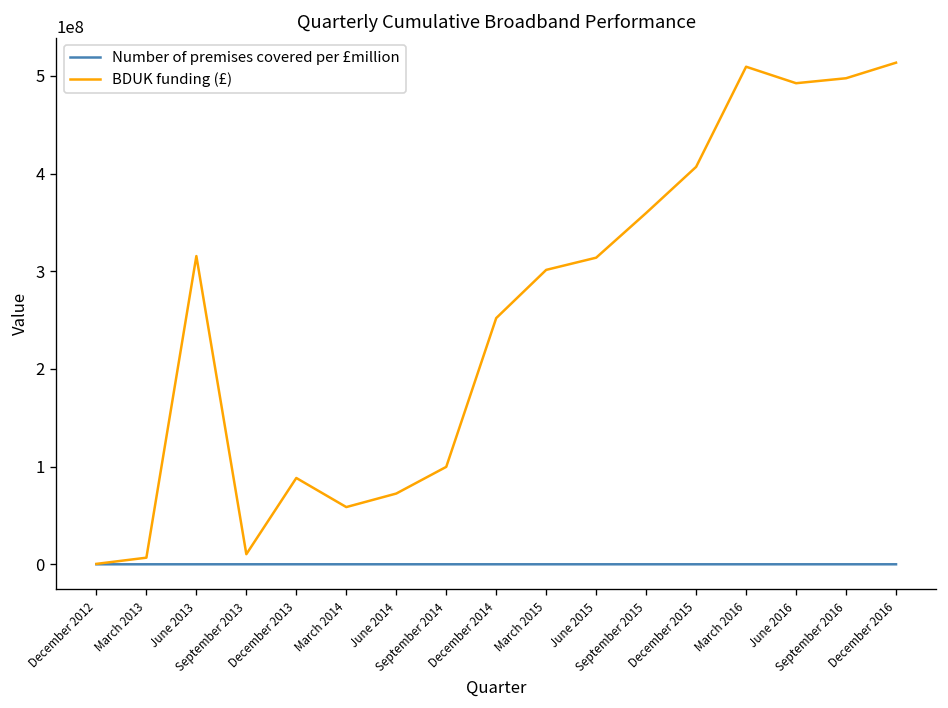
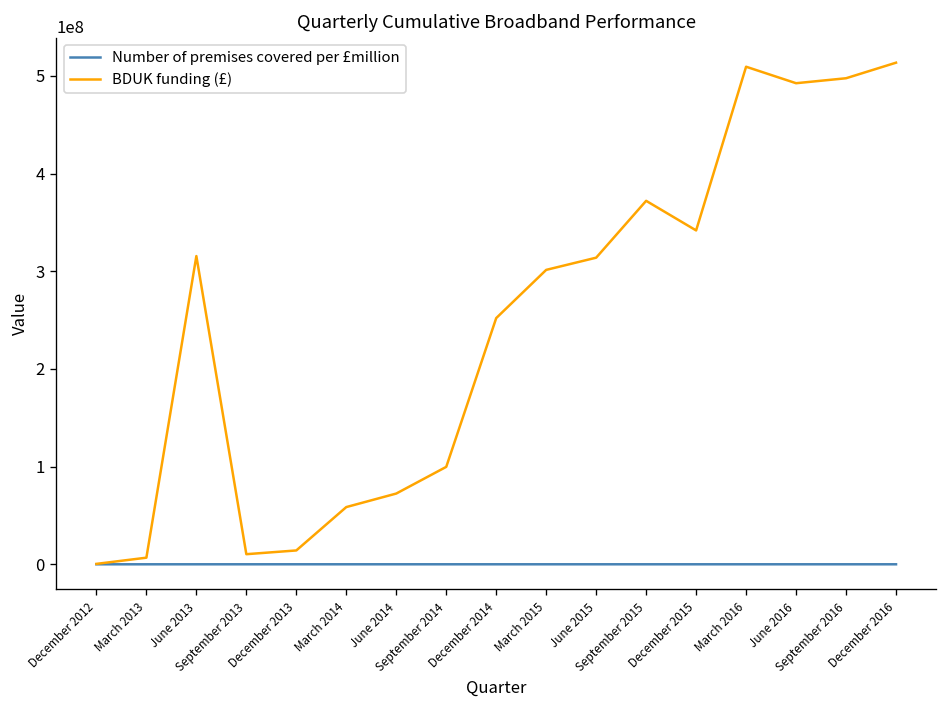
  {
    "Number of premises covered per £million": {
      "March 2013": 0,
      "June 2013": 0,
      "September 2013": 0,
      "December 2013": 0,
      "March 2014": 0,
      "June 2014": 0,
      "September 2014": 0,
      "December 2014": 0,
      "March 2015": 0,
      "June 2015": 0,
      "September 2015": 0,
      "December 2015": 0,
      "March 2016": 0,
      "June 2016": 0,
      "September 2016": 0,
      "December 2016": 0
    },
    "BDUK funding (£)": {
      "March 2013": 10000000,
      "June 2013": 320000000,
      "September 2013": 10000000,
-     "December 2013": 90000000,
+     "December 2013": 10000000,
      "March 2014": 60000000,
      "June 2014": 70000000,
      "September 2014": 100000000,
      "December 2014": 250000000,
      "March 2015": 300000000,
      "June 2015": 310000000,
-     "September 2015": 360000000,
-     "December 2015": 410000000,
+     "September 2015": 370000000,
+     "December 2015": 340000000,
      "March 2016": 510000000,
      "June 2016": 490000000,
      "September 2016": 500000000,
      "December 2016": 510000000
    }
  }
